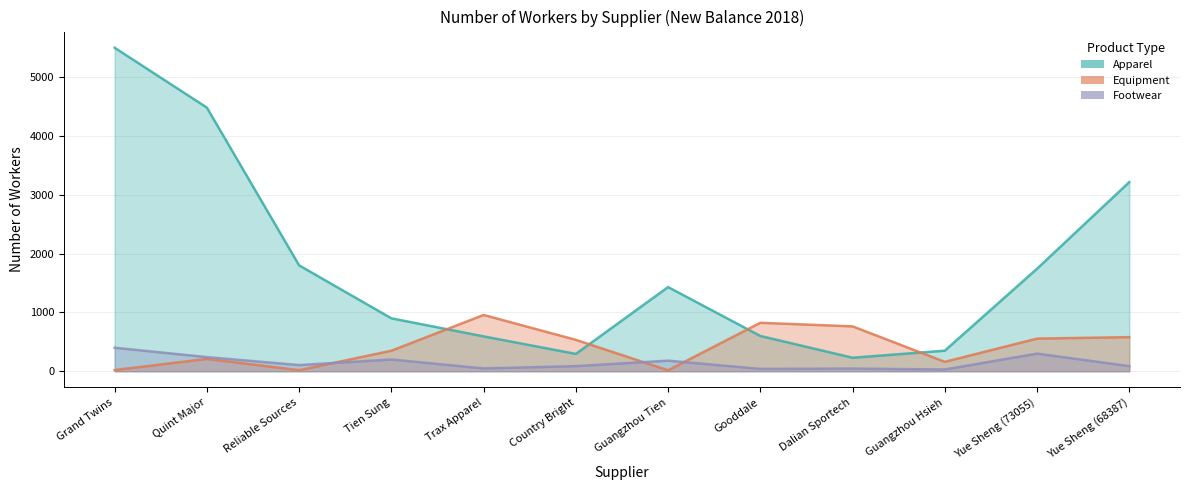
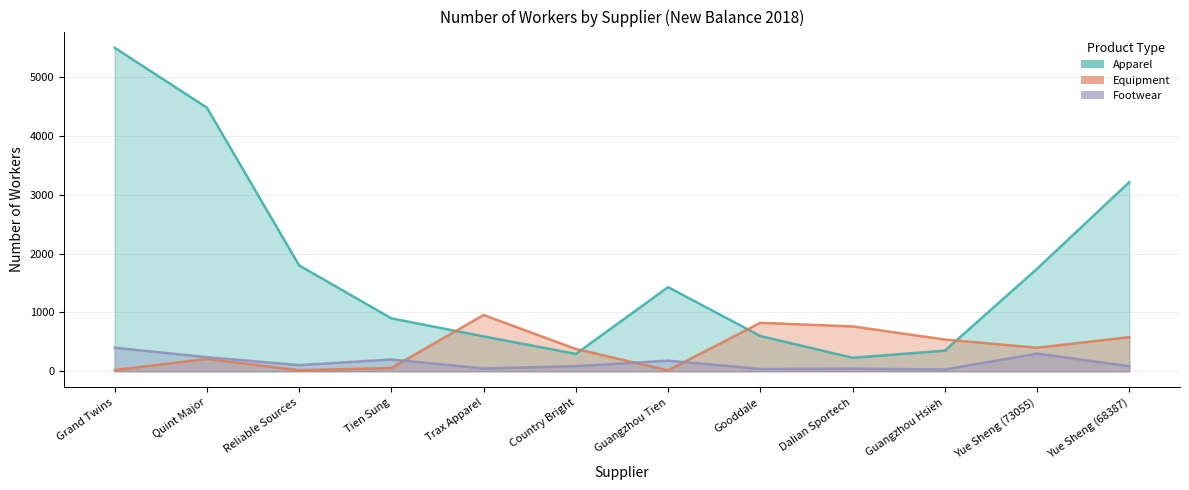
  {
    "Equipment": {
      "Grand Twins": 0,
      "Reliable Sources": 0,
-     "Tien Sung": 300,
+     "Tien Sung": 100,
      "Trax Apparel": 1000,
-     "Country Bright": 500,
+     "Country Bright": 400,
      "Guangzhou Tien": 0,
      "Gooddale": 800,
      "Dalian Sportech": 800,
-     "Guangzhou Hsieh": 200,
-     "Yue Sheng (73055)": 600,
+     "Guangzhou Hsieh": 500,
+     "Yue Sheng (73055)": 400,
      "Yue Sheng (68387)": 600
    }
  }
